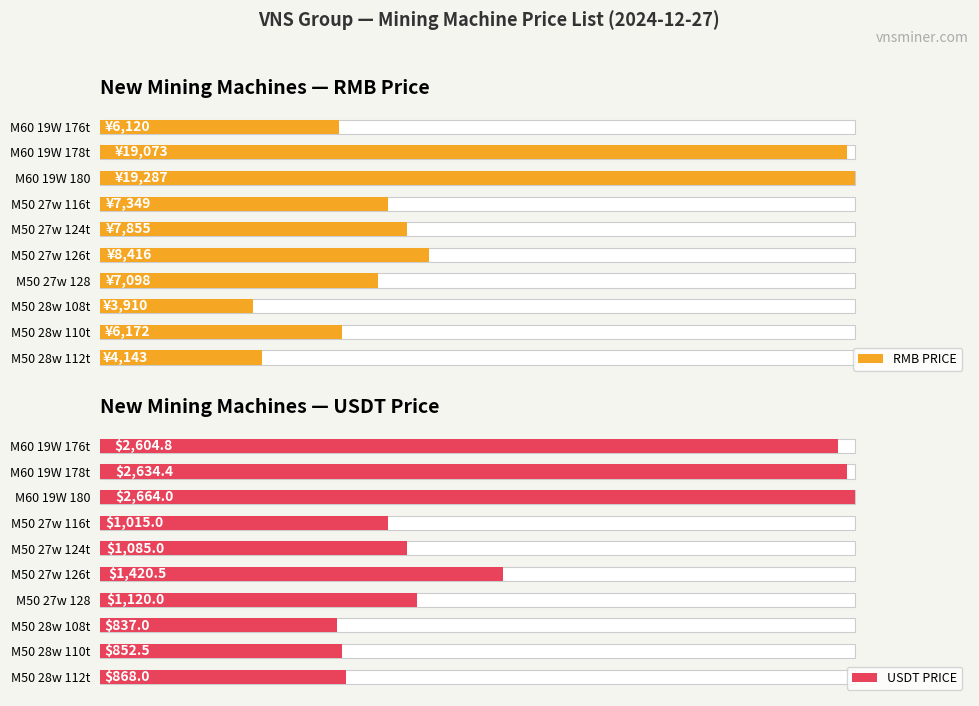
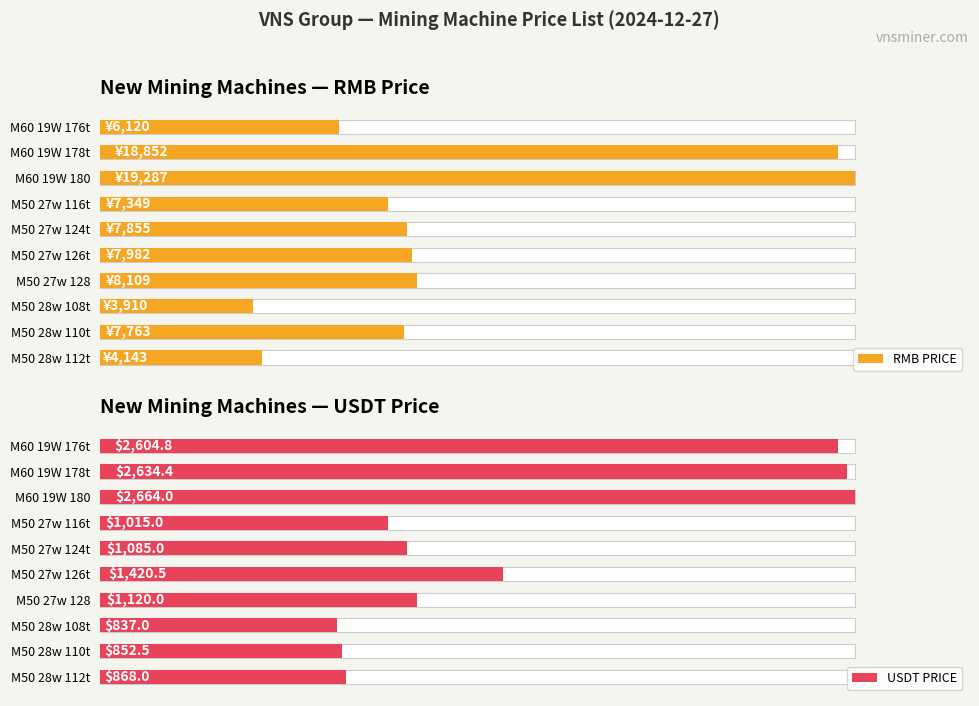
  {
    "New Mining Machines — RMB Price": {
      "RMB PRICE": {
-       "M60 19W 178t": "¥19,073",
+       "M60 19W 178t": "¥18,852",
        "M60 19W 180": "¥19,287",
-       "M50 27w 126t": "¥8,416",
-       "M50 27w 128": "¥7,098",
-       "M50 28w 110t": "¥6,172"
+       "M50 27w 126t": "¥7,982",
+       "M50 27w 128": "¥8,109",
+       "M50 28w 110t": "¥7,763"
      }
    },
    "New Mining Machines — USDT Price": {
      "USDT PRICE": {
        "M60 19W 180": "$2,664.0"
      }
    }
  }
